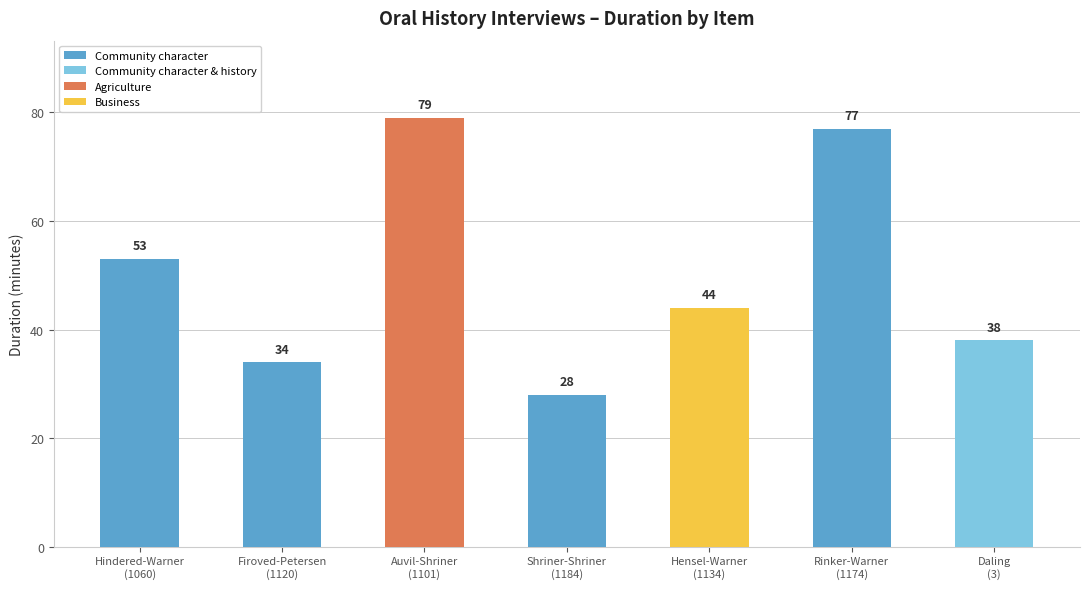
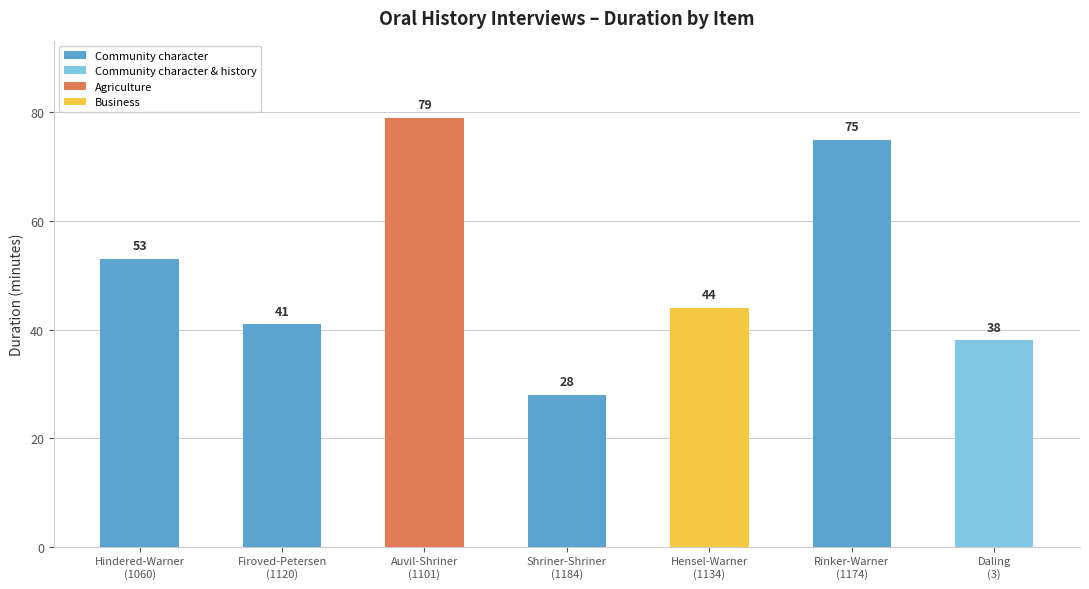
  {
    "Hindered-Warner (1060)": 53,
-   "Firoved-Petersen (1120)": 34,
+   "Firoved-Petersen (1120)": 41,
    "Auvil-Shriner (1101)": 79,
    "Shriner-Shriner (1184)": 28,
    "Hensel-Warner (1134)": 44,
-   "Rinker-Warner (1174)": 77,
+   "Rinker-Warner (1174)": 75,
    "Daling (3)": 38
  }
